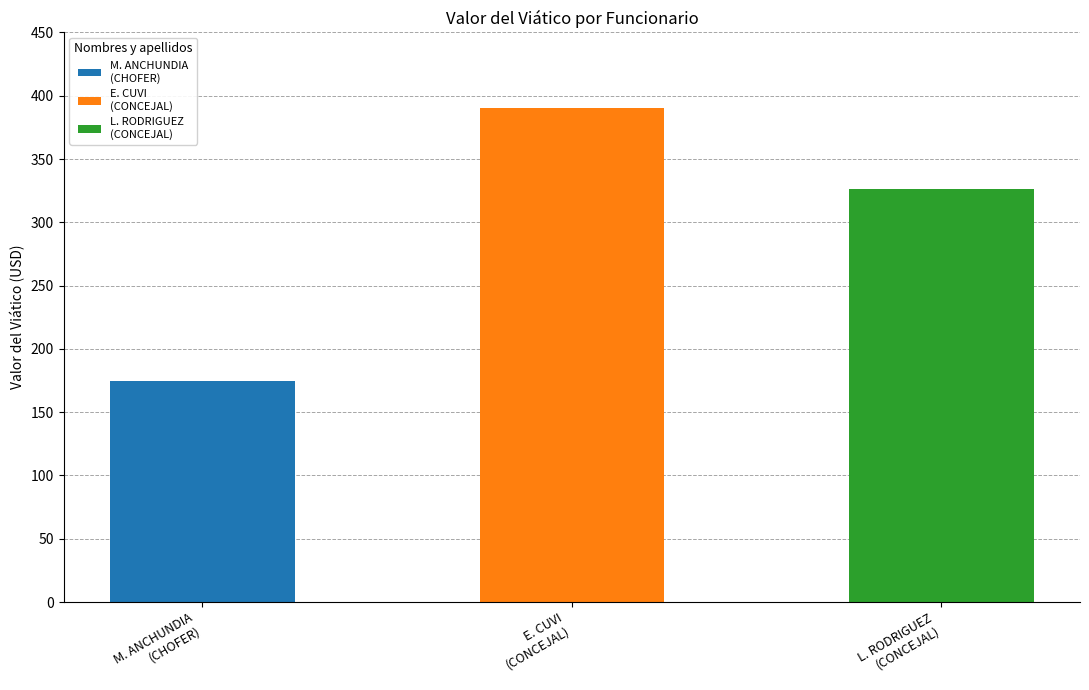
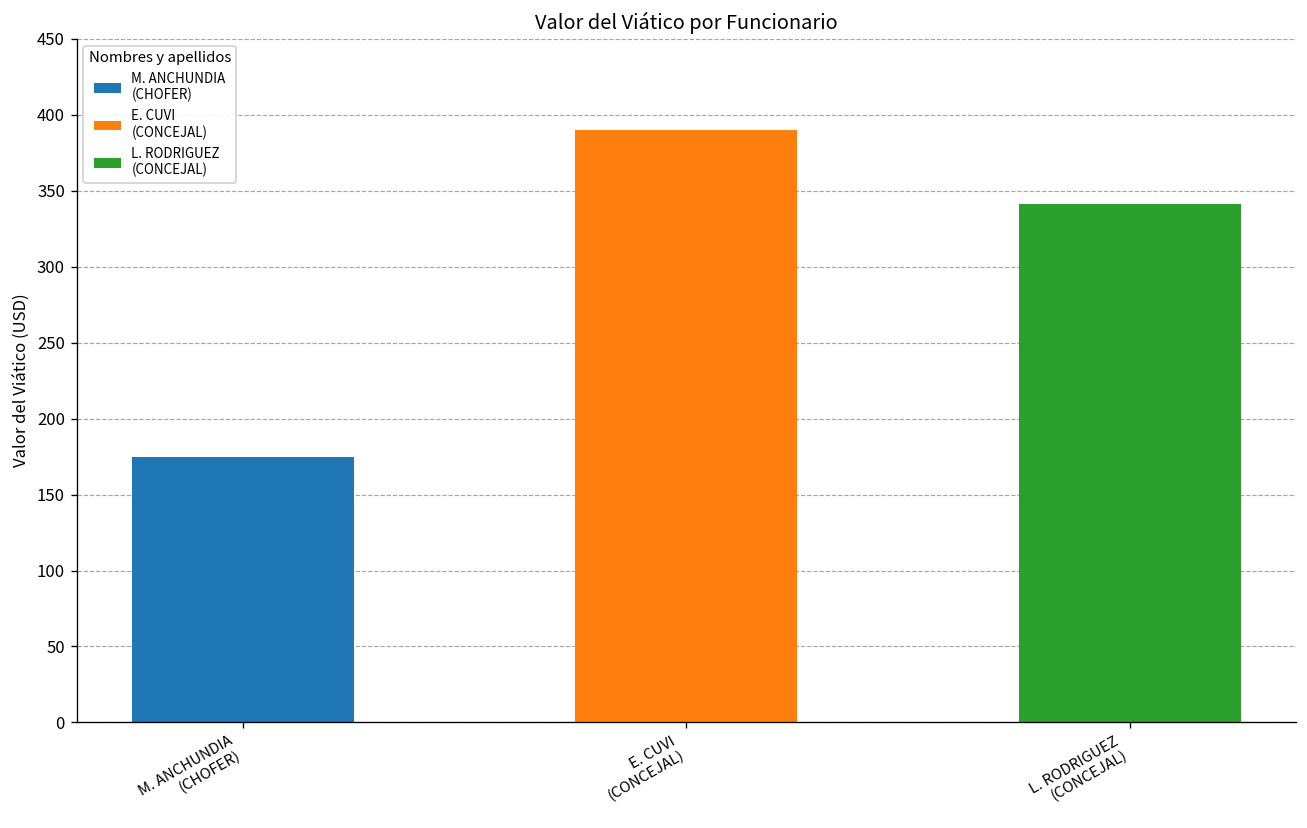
  {
    "M. ANCHUNDIA (CHOFER)": 175,
    "E. CUVI (CONCEJAL)": 390,
-   "L. RODRIGUEZ (CONCEJAL)": 326
+   "L. RODRIGUEZ (CONCEJAL)": 341
  }
